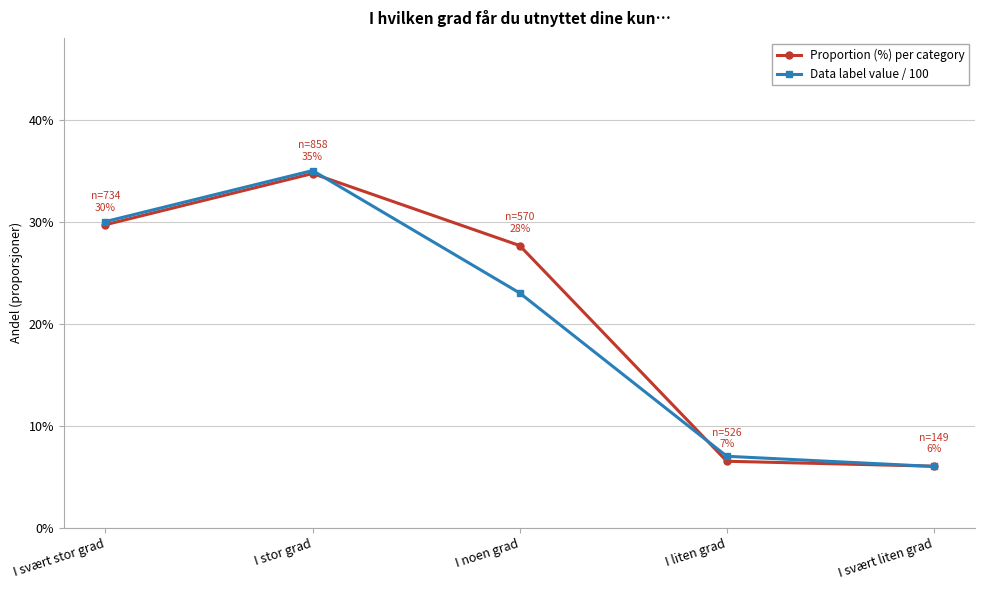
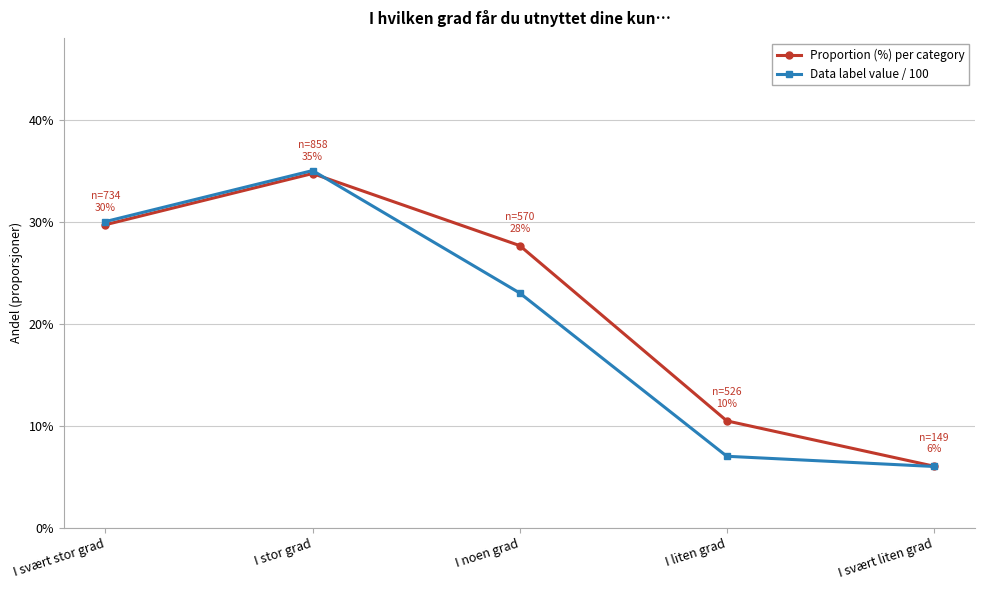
  {
    "Proportion (%) per category": {
      "I noen grad": "28%",
-     "I liten grad": "7%"
+     "I liten grad": "10%"
    },
    "Data label value / 100": {
      "I svært stor grad": "30%",
      "I stor grad": "35%"
    }
  }
